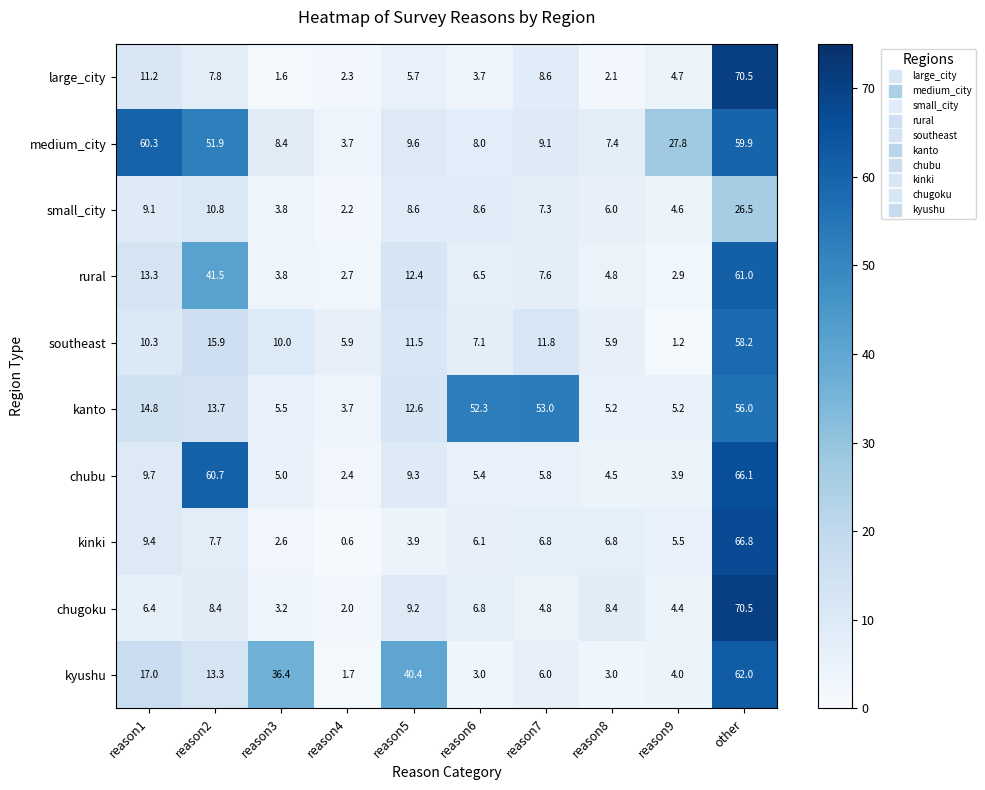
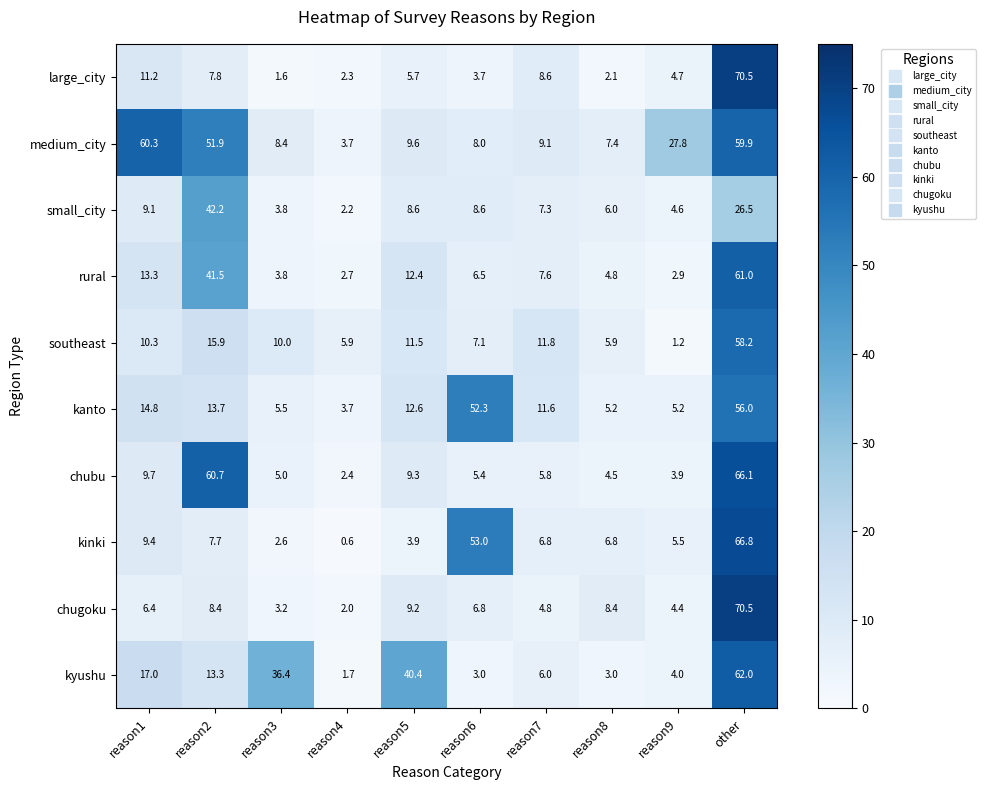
  {
    "large_city": {
      "reason1": 11.2,
      "reason2": 7.8,
      "reason3": 1.6,
      "reason4": 2.3,
      "reason5": 5.7,
      "reason6": 3.7,
      "reason7": 8.6,
      "reason8": 2.1,
      "reason9": 4.7,
      "other": 70.5
    },
    "medium_city": {
      "reason1": 60.3,
      "reason2": 51.9,
      "reason3": 8.4,
      "reason4": 3.7,
      "reason5": 9.6,
      "reason6": 8.0,
      "reason7": 9.1,
      "reason8": 7.4,
      "reason9": 27.8,
      "other": 59.9
    },
    "small_city": {
      "reason1": 9.1,
-     "reason2": 10.8,
+     "reason2": 42.2,
      "reason3": 3.8,
      "reason4": 2.2,
      "reason5": 8.6,
      "reason6": 8.6,
      "reason7": 7.3,
      "reason8": 6.0,
      "reason9": 4.6,
      "other": 26.5
    },
    "rural": {
      "reason1": 13.3,
      "reason2": 41.5,
      "reason3": 3.8,
      "reason4": 2.7,
      "reason5": 12.4,
      "reason6": 6.5,
      "reason7": 7.6,
      "reason8": 4.8,
      "reason9": 2.9,
      "other": 61.0
    },
    "southeast": {
      "reason1": 10.3,
      "reason2": 15.9,
      "reason3": 10.0,
      "reason4": 5.9,
      "reason5": 11.5,
      "reason6": 7.1,
      "reason7": 11.8,
      "reason8": 5.9,
      "reason9": 1.2,
      "other": 58.2
    },
    "kanto": {
      "reason1": 14.8,
      "reason2": 13.7,
      "reason3": 5.5,
      "reason4": 3.7,
      "reason5": 12.6,
      "reason6": 52.3,
-     "reason7": 53.0,
+     "reason7": 11.6,
      "reason8": 5.2,
      "reason9": 5.2,
      "other": 56.0
    },
    "chubu": {
      "reason1": 9.7,
      "reason2": 60.7,
      "reason3": 5.0,
      "reason4": 2.4,
      "reason5": 9.3,
      "reason6": 5.4,
      "reason7": 5.8,
      "reason8": 4.5,
      "reason9": 3.9,
      "other": 66.1
    },
    "kinki": {
      "reason1": 9.4,
      "reason2": 7.7,
      "reason3": 2.6,
      "reason4": 0.6,
      "reason5": 3.9,
-     "reason6": 6.1,
+     "reason6": 53.0,
      "reason7": 6.8,
      "reason8": 6.8,
      "reason9": 5.5,
      "other": 66.8
    },
    "chugoku": {
      "reason1": 6.4,
      "reason2": 8.4,
      "reason3": 3.2,
      "reason4": 2.0,
      "reason5": 9.2,
      "reason6": 6.8,
      "reason7": 4.8,
      "reason8": 8.4,
      "reason9": 4.4,
      "other": 70.5
    },
    "kyushu": {
      "reason1": 17.0,
      "reason2": 13.3,
      "reason3": 36.4,
      "reason4": 1.7,
      "reason5": 40.4,
      "reason6": 3.0,
      "reason7": 6.0,
      "reason8": 3.0,
      "reason9": 4.0,
      "other": 62.0
    }
  }
